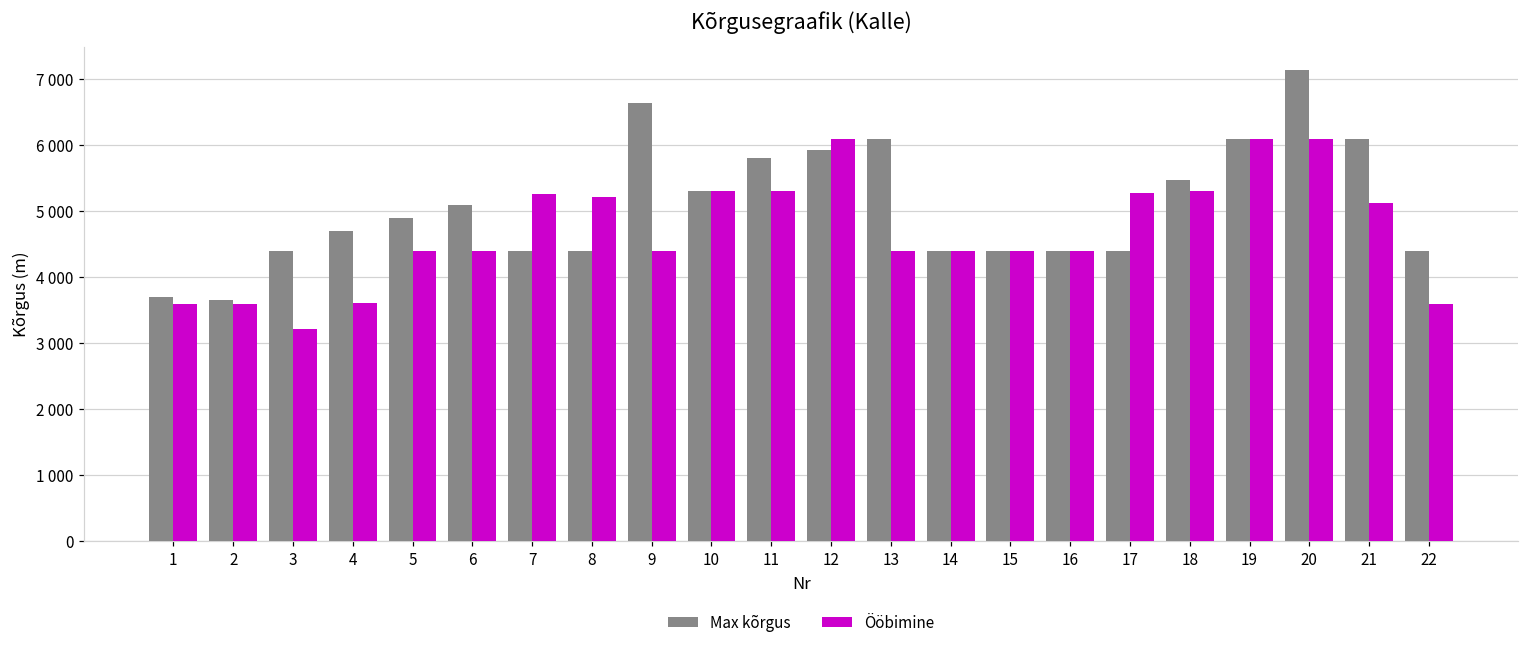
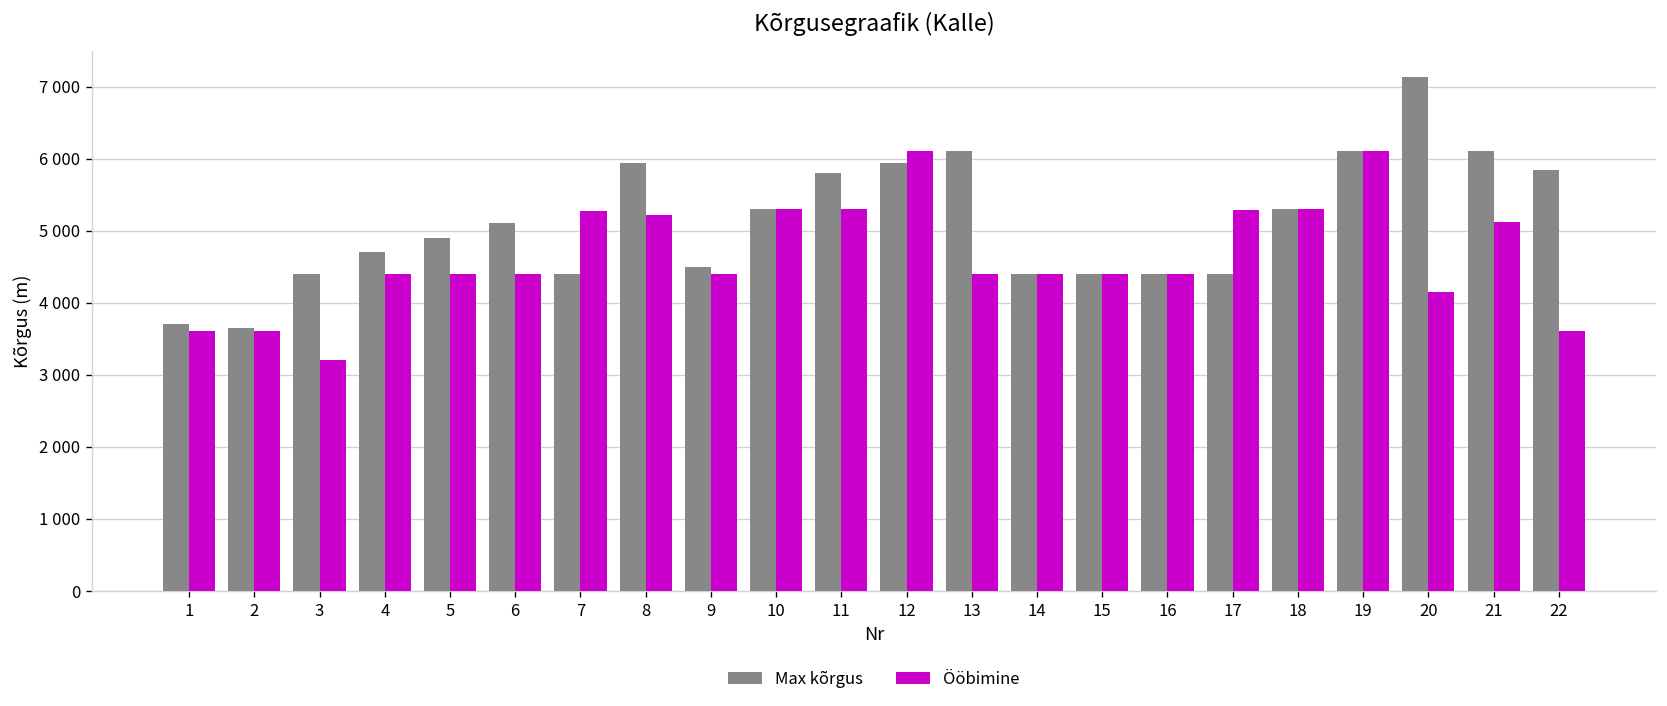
  {
    "Max kõrgus": {
      "1": 3700,
      "2": 3700,
      "3": 4400,
      "4": 4700,
      "5": 4900,
      "6": 5100,
      "7": 4400,
-     "8": 4400,
-     "9": 6600,
+     "8": 5900,
+     "9": 4500,
      "10": 5300,
      "11": 5800,
      "12": 5900,
      "13": 6100,
      "14": 4400,
      "15": 4400,
      "16": 4400,
      "17": 4400,
-     "18": 5500,
+     "18": 5300,
      "19": 6100,
      "20": 7100,
      "21": 6100,
-     "22": 4400
+     "22": 5800
    },
    "Ööbimine": {
      "1": 3600,
      "2": 3600,
      "3": 3200,
-     "4": 3600,
+     "4": 4400,
      "5": 4400,
      "6": 4400,
      "7": 5300,
      "8": 5200,
      "9": 4400,
      "10": 5300,
      "11": 5300,
      "12": 6100,
      "13": 4400,
      "14": 4400,
      "15": 4400,
      "16": 4400,
      "17": 5300,
      "18": 5300,
      "19": 6100,
-     "20": 6100,
+     "20": 4200,
      "21": 5100,
      "22": 3600
    }
  }
